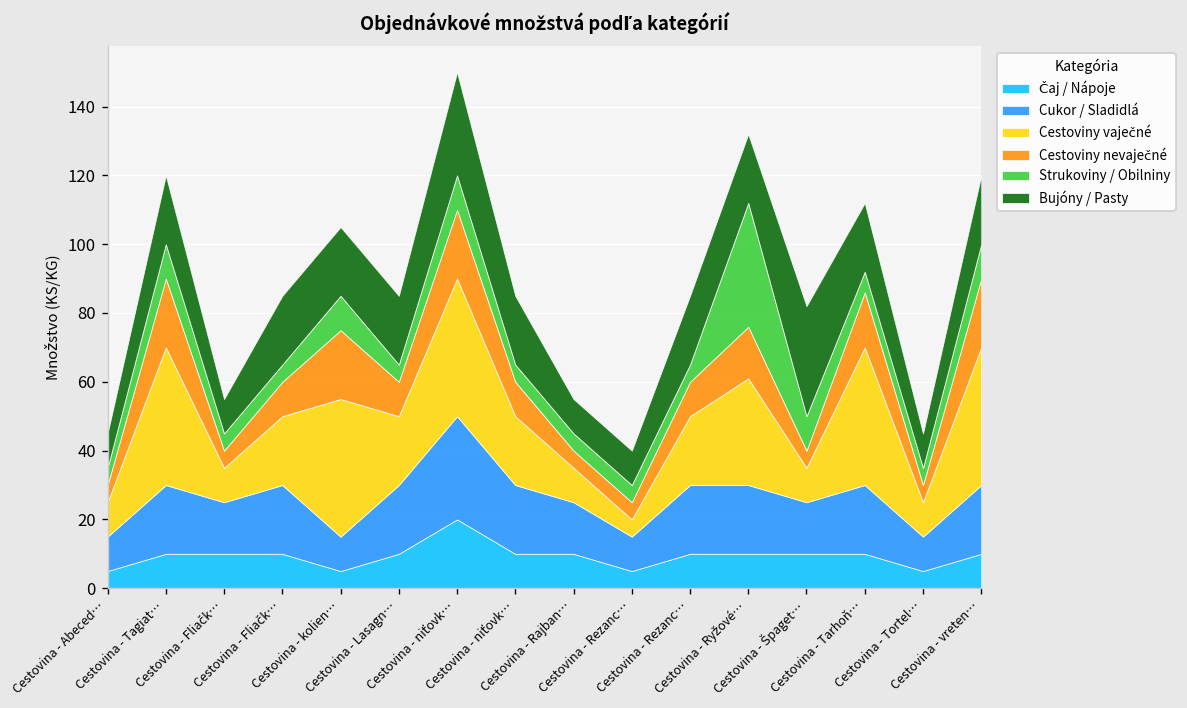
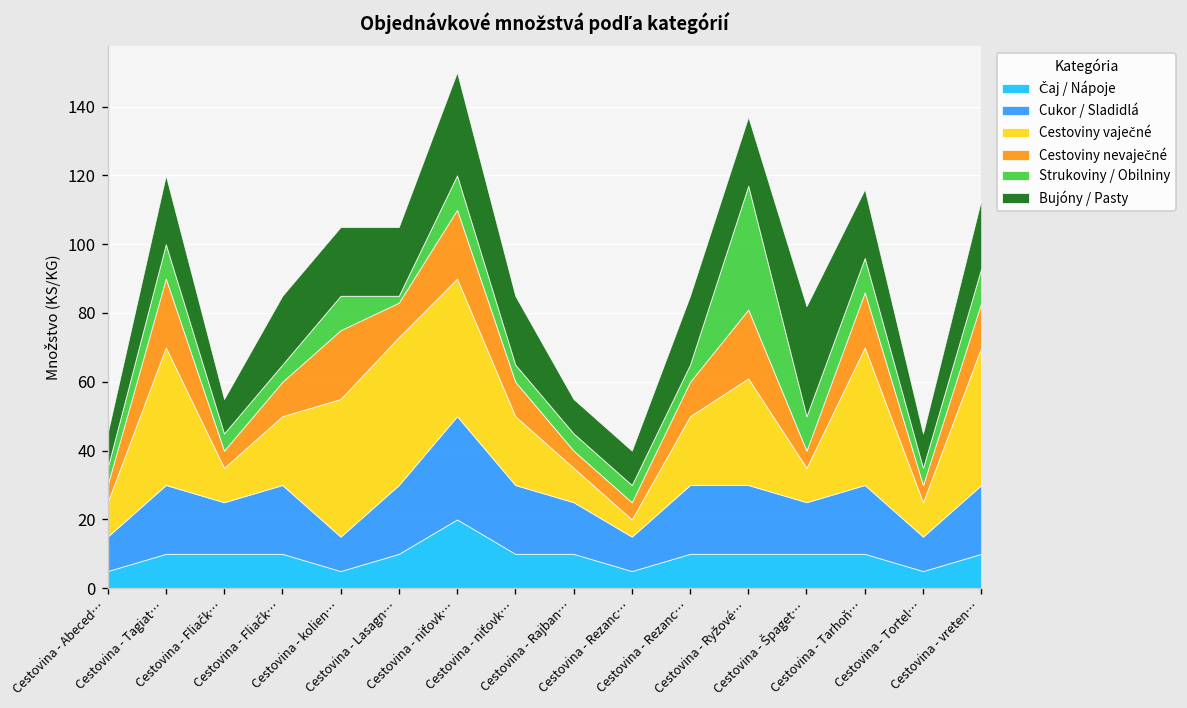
  {
    "Cestoviny vaječné": {
      "Cestovina - Abeced…": 10,
      "Cestovina - Tagiat…": 40,
      "Cestovina - kolien…": 40,
-     "Cestovina - Lasagn…": 20,
+     "Cestovina - Lasagn…": 43,
      "Cestovina - Rajban…": 10,
      "Cestovina - Ryžové…": 31,
      "Cestovina - Špaget…": 10,
      "Cestovina - Tarhoň…": 40,
      "Cestovina - Tortel…": 10,
      "Cestovina - vreten…": 40
    },
    "Cestoviny nevaječné": {
      "Cestovina - Abeced…": 5,
      "Cestovina - Tagiat…": 20,
      "Cestovina - kolien…": 20,
      "Cestovina - Lasagn…": 10,
      "Cestovina - Rajban…": 5,
-     "Cestovina - Ryžové…": 15,
+     "Cestovina - Ryžové…": 20,
      "Cestovina - Špaget…": 5,
      "Cestovina - Tarhoň…": 16,
      "Cestovina - Tortel…": 5,
-     "Cestovina - vreten…": 20
+     "Cestovina - vreten…": 13
    },
    "Strukoviny / Obilniny": {
      "Cestovina - Abeced…": 5,
      "Cestovina - Tagiat…": 10,
      "Cestovina - kolien…": 10,
-     "Cestovina - Lasagn…": 5,
+     "Cestovina - Lasagn…": 2,
      "Cestovina - Rajban…": 5,
      "Cestovina - Ryžové…": 36,
      "Cestovina - Špaget…": 10,
-     "Cestovina - Tarhoň…": 6,
+     "Cestovina - Tarhoň…": 10,
      "Cestovina - Tortel…": 5,
      "Cestovina - vreten…": 10
    },
    "Bujóny / Pasty": {
      "Cestovina - Abeced…": 10,
      "Cestovina - Tagiat…": 20,
      "Cestovina - kolien…": 20,
      "Cestovina - Lasagn…": 20,
      "Cestovina - Rajban…": 10,
      "Cestovina - Ryžové…": 20,
      "Cestovina - Špaget…": 32,
      "Cestovina - Tarhoň…": 20,
      "Cestovina - Tortel…": 10,
      "Cestovina - vreten…": 20
    }
  }
